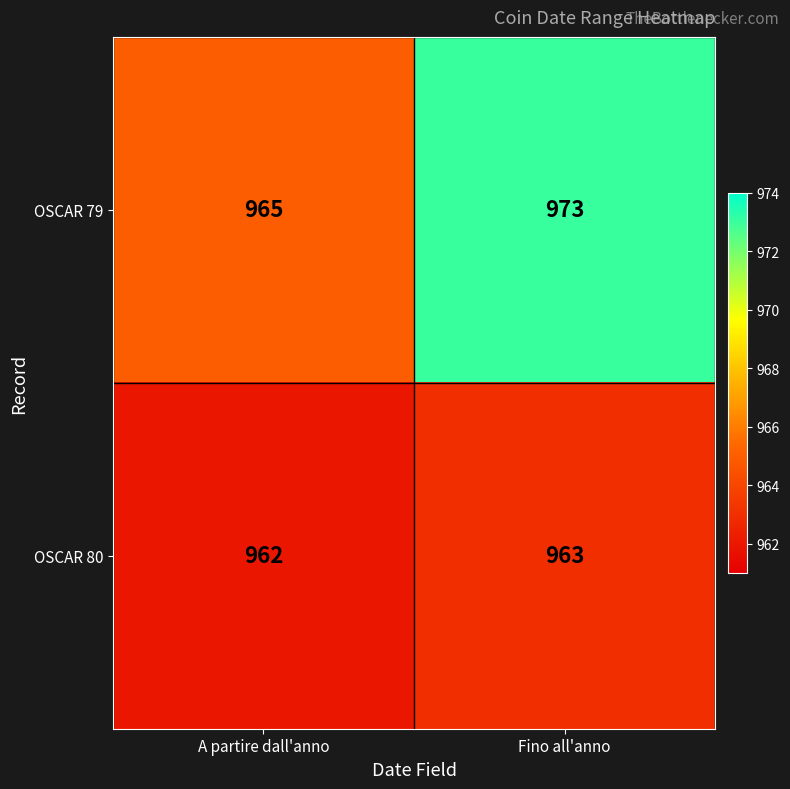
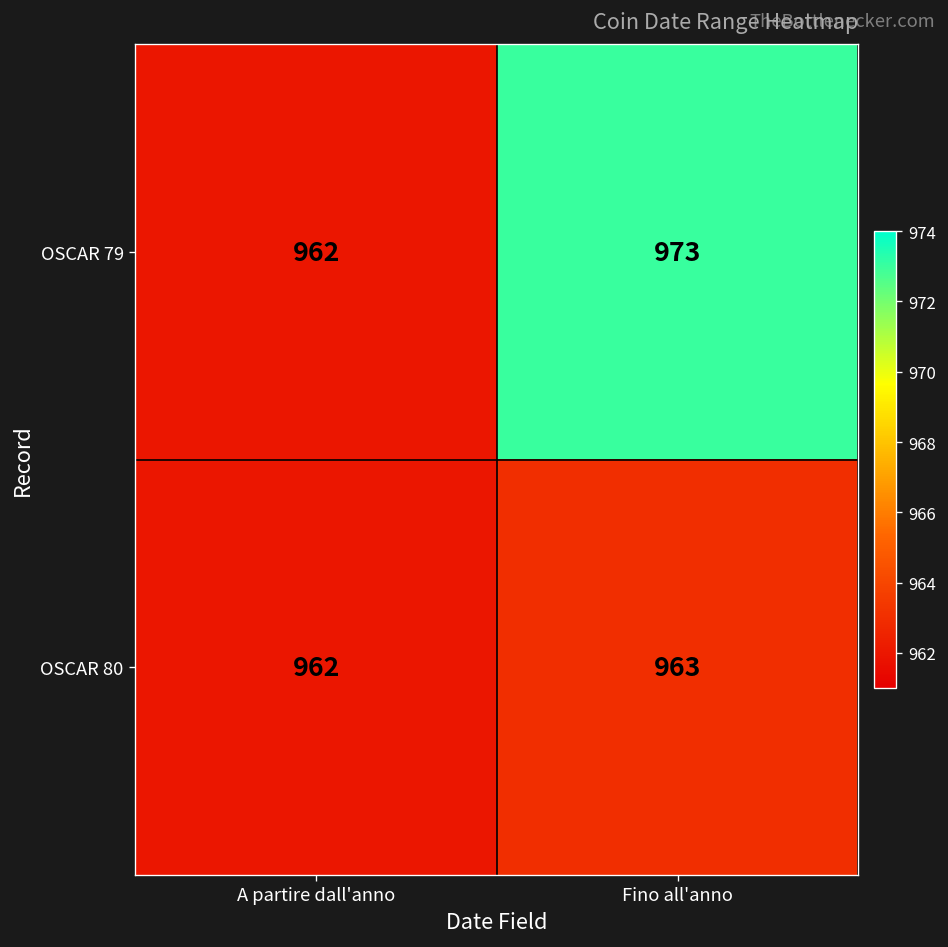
  {
    "OSCAR 79": {
-     "A partire dall'anno": 965,
+     "A partire dall'anno": 962,
      "Fino all'anno": 973
    },
    "OSCAR 80": {
      "A partire dall'anno": 962,
      "Fino all'anno": 963
    }
  }
